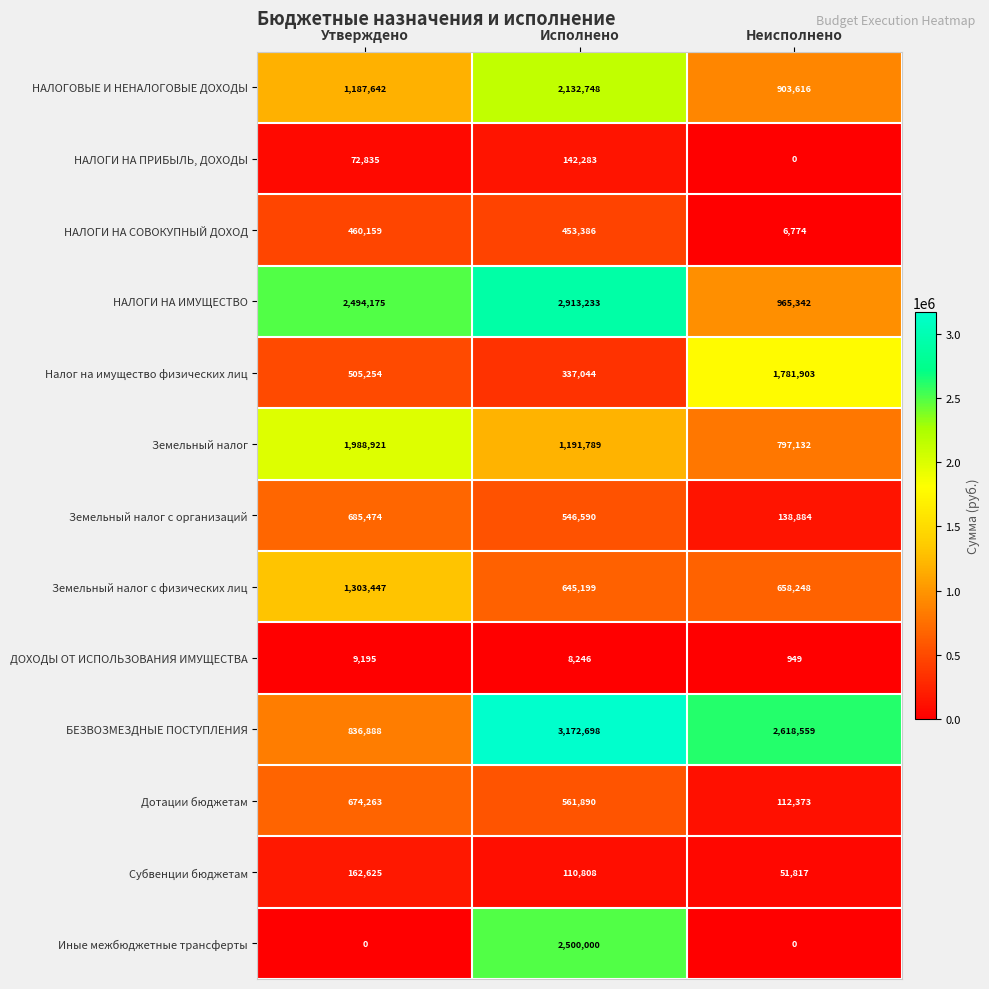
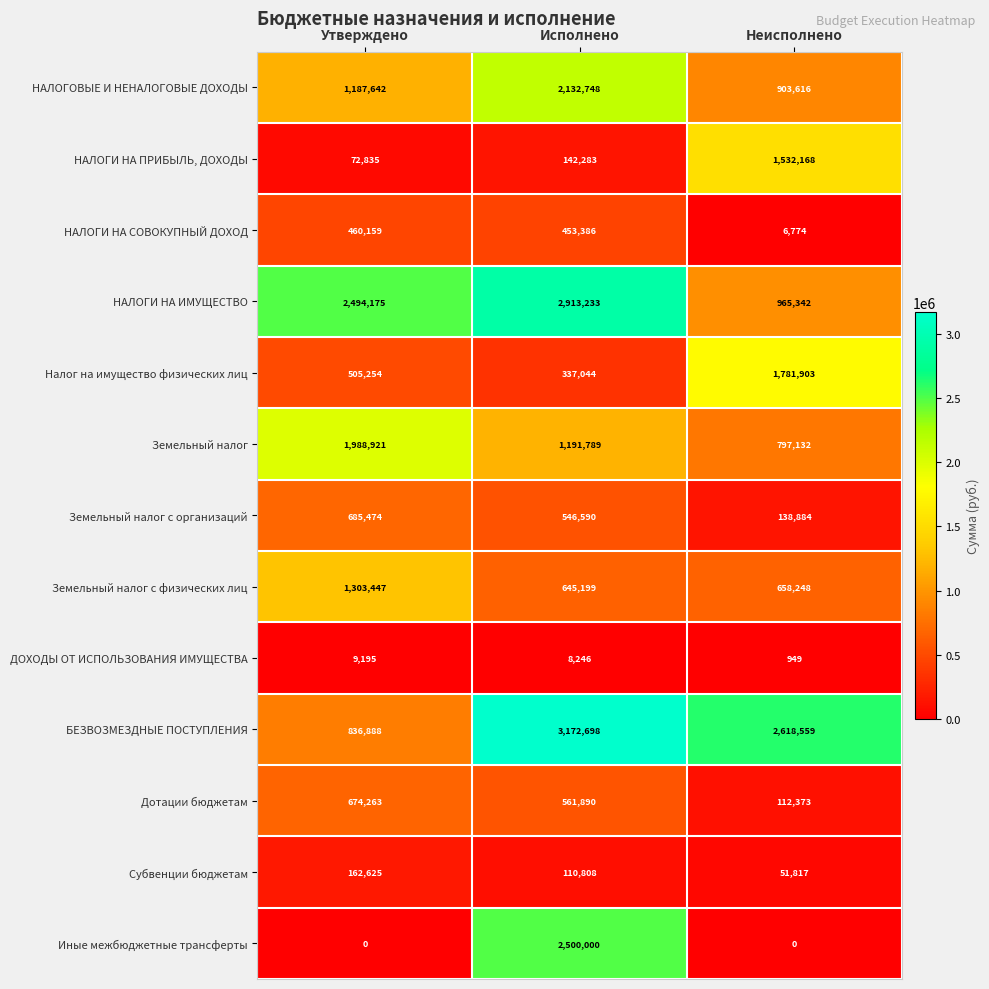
  {
    "НАЛОГОВЫЕ И НЕНАЛОГОВЫЕ ДОХОДЫ": {
      "Утверждено": "1,187,642",
      "Исполнено": "2,132,748",
      "Неисполнено": "903,616"
    },
    "НАЛОГИ НА ПРИБЫЛЬ, ДОХОДЫ": {
      "Утверждено": "72,835",
      "Исполнено": "142,283",
-     "Неисполнено": "0"
+     "Неисполнено": "1,532,168"
    },
    "НАЛОГИ НА СОВОКУПНЫЙ ДОХОД": {
      "Утверждено": "460,159",
      "Исполнено": "453,386",
      "Неисполнено": "6,774"
    },
    "НАЛОГИ НА ИМУЩЕСТВО": {
      "Утверждено": "2,494,175",
      "Исполнено": "2,913,233",
      "Неисполнено": "965,342"
    },
    "Налог на имущество физических лиц": {
      "Утверждено": "505,254",
      "Исполнено": "337,044",
      "Неисполнено": "1,781,903"
    },
    "Земельный налог": {
      "Утверждено": "1,988,921",
      "Исполнено": "1,191,789",
      "Неисполнено": "797,132"
    },
    "Земельный налог с организаций": {
      "Утверждено": "685,474",
      "Исполнено": "546,590",
      "Неисполнено": "138,884"
    },
    "Земельный налог с физических лиц": {
      "Утверждено": "1,303,447",
      "Исполнено": "645,199",
      "Неисполнено": "658,248"
    },
    "ДОХОДЫ ОТ ИСПОЛЬЗОВАНИЯ ИМУЩЕСТВА": {
      "Утверждено": "9,195",
      "Исполнено": "8,246",
      "Неисполнено": "949"
    },
    "БЕЗВОЗМЕЗДНЫЕ ПОСТУПЛЕНИЯ": {
      "Утверждено": "836,888",
      "Исполнено": "3,172,698",
      "Неисполнено": "2,618,559"
    },
    "Дотации бюджетам": {
      "Утверждено": "674,263",
      "Исполнено": "561,890",
      "Неисполнено": "112,373"
    },
    "Субвенции бюджетам": {
      "Утверждено": "162,625",
      "Исполнено": "110,808",
      "Неисполнено": "51,817"
    },
    "Иные межбюджетные трансферты": {
      "Утверждено": "0",
      "Исполнено": "2,500,000",
      "Неисполнено": "0"
    }
  }
